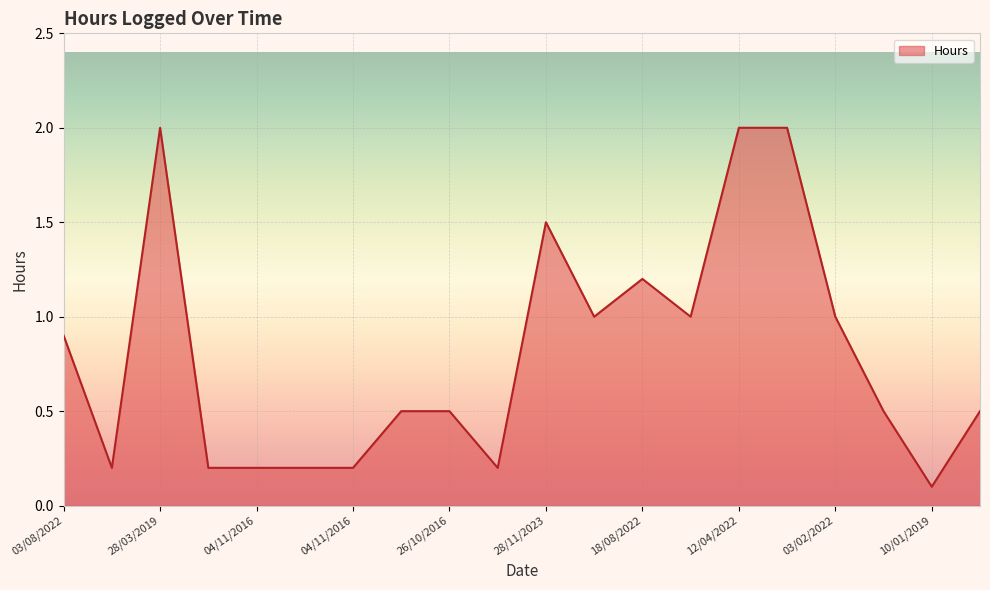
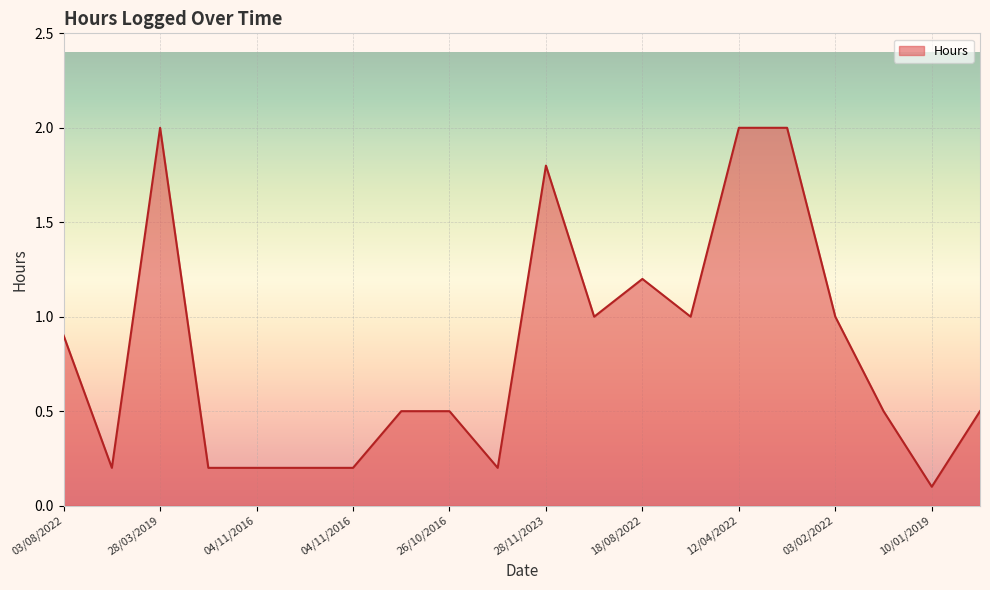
  {
    "03/08/2022": 0.9,
    "28/03/2019": 2.0,
-   "28/11/2023": 1.5,
+   "28/11/2023": 1.8,
    "18/08/2022": 1.2,
    "12/04/2022": 2.0,
    "03/02/2022": 1.0,
    "10/01/2019": 0.1
  }
